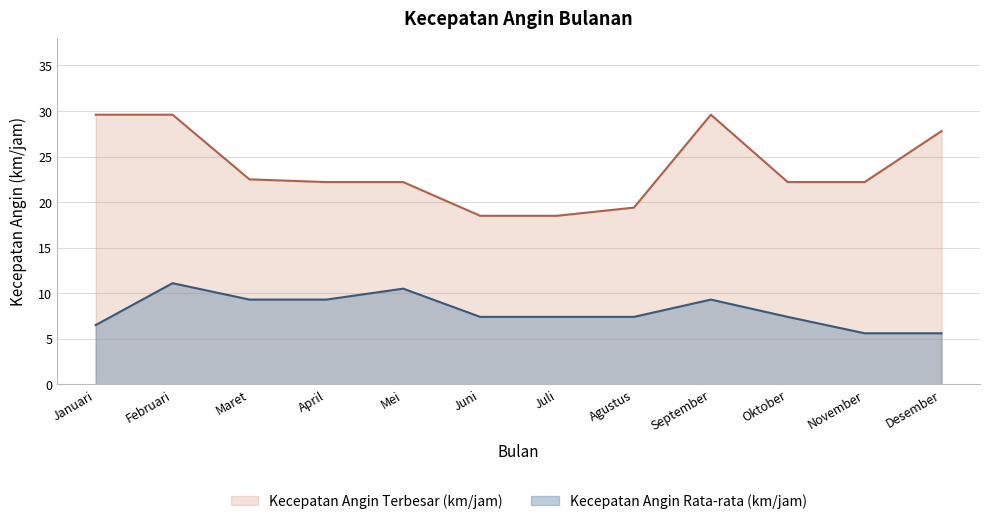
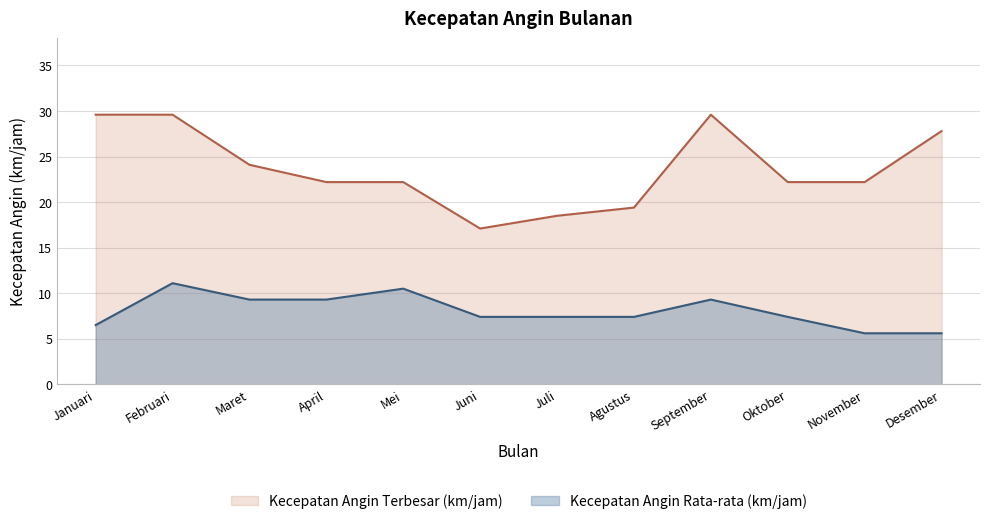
  {
    "Kecepatan Angin Terbesar (km/jam)": {
      "Januari": 30,
      "Februari": 30,
-     "Maret": 23,
+     "Maret": 24,
      "April": 22,
      "Mei": 22,
-     "Juni": 19,
+     "Juni": 17,
      "Juli": 19,
      "Agustus": 19,
      "September": 30,
      "Oktober": 22,
      "November": 22,
      "Desember": 28
    },
    "Kecepatan Angin Rata-rata (km/jam)": {
      "Januari": 7,
      "Februari": 11,
      "Maret": 9,
      "April": 9,
      "Mei": 11,
      "Juni": 7,
      "Juli": 7,
      "Agustus": 7,
      "September": 9,
      "Oktober": 7,
      "November": 6,
      "Desember": 6
    }
  }
